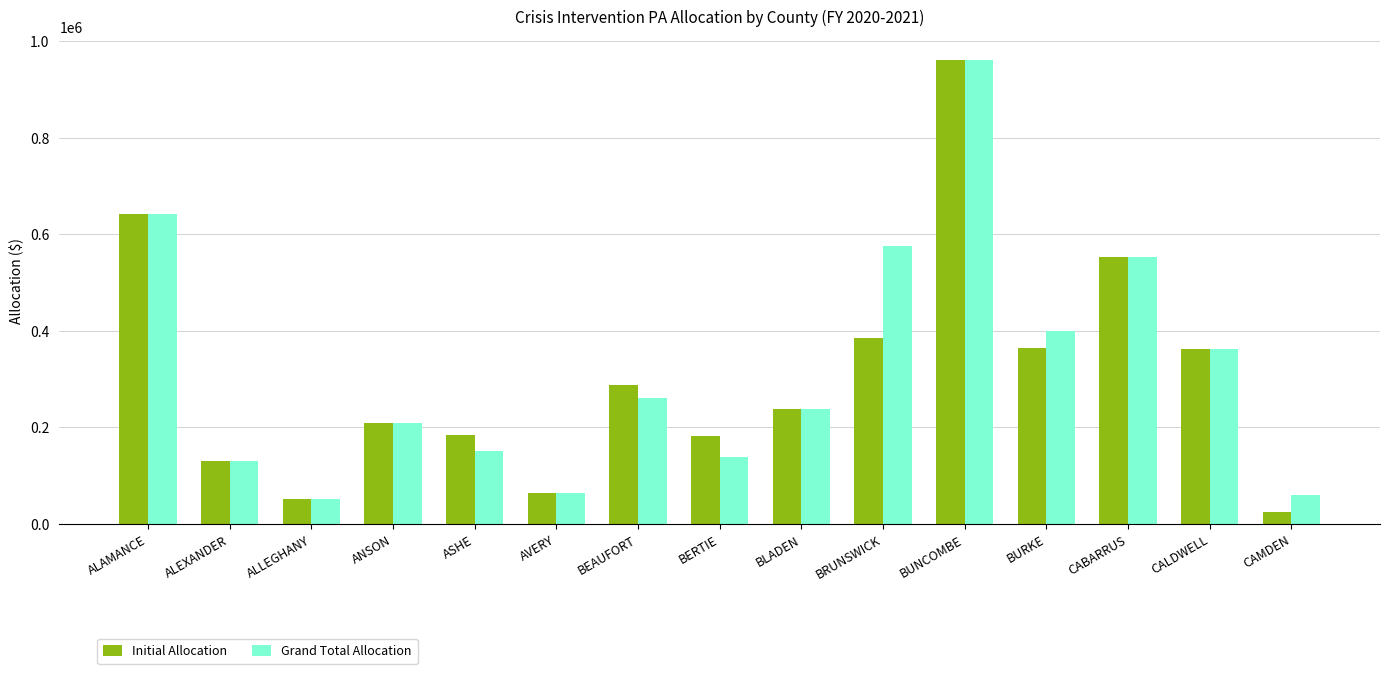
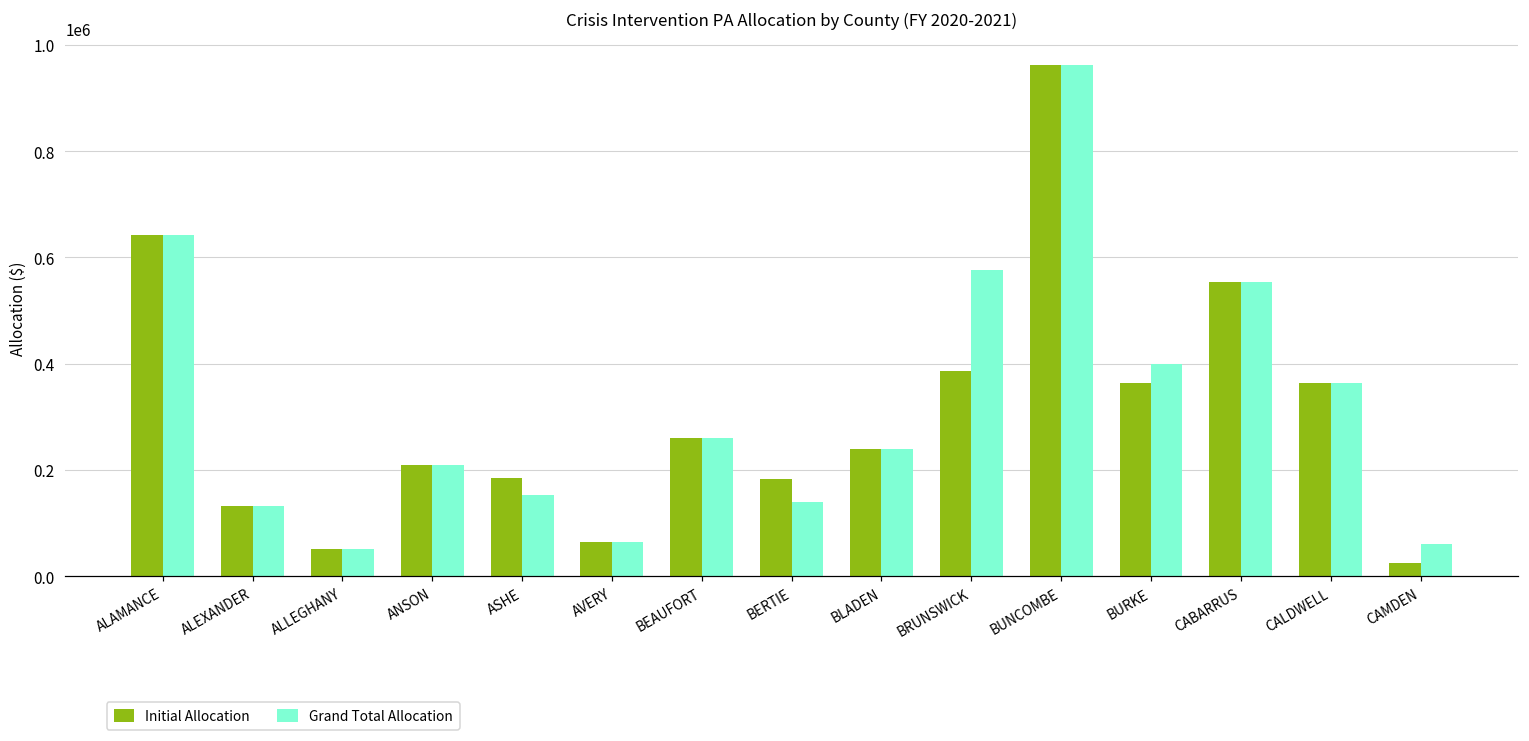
  {
    "Initial Allocation": {
      "ALAMANCE": 640000,
      "ALEXANDER": 130000,
      "ALLEGHANY": 50000,
      "ANSON": 210000,
      "ASHE": 190000,
      "AVERY": 60000,
-     "BEAUFORT": 290000,
+     "BEAUFORT": 260000,
      "BERTIE": 180000,
      "BLADEN": 240000,
      "BRUNSWICK": 390000,
      "BUNCOMBE": 960000,
      "BURKE": 360000,
      "CABARRUS": 550000,
      "CALDWELL": 360000,
      "CAMDEN": 20000
    },
    "Grand Total Allocation": {
      "ALAMANCE": 640000,
      "ALEXANDER": 130000,
      "ALLEGHANY": 50000,
      "ANSON": 210000,
      "ASHE": 150000,
      "AVERY": 60000,
      "BEAUFORT": 260000,
      "BERTIE": 140000,
      "BLADEN": 240000,
      "BRUNSWICK": 580000,
      "BUNCOMBE": 960000,
      "BURKE": 400000,
      "CABARRUS": 550000,
      "CALDWELL": 360000,
      "CAMDEN": 60000
    }
  }
